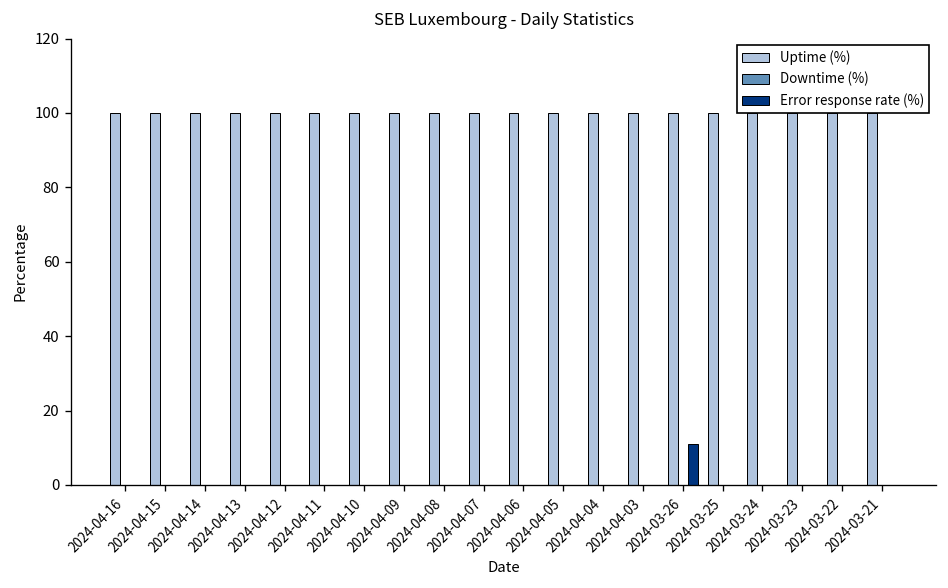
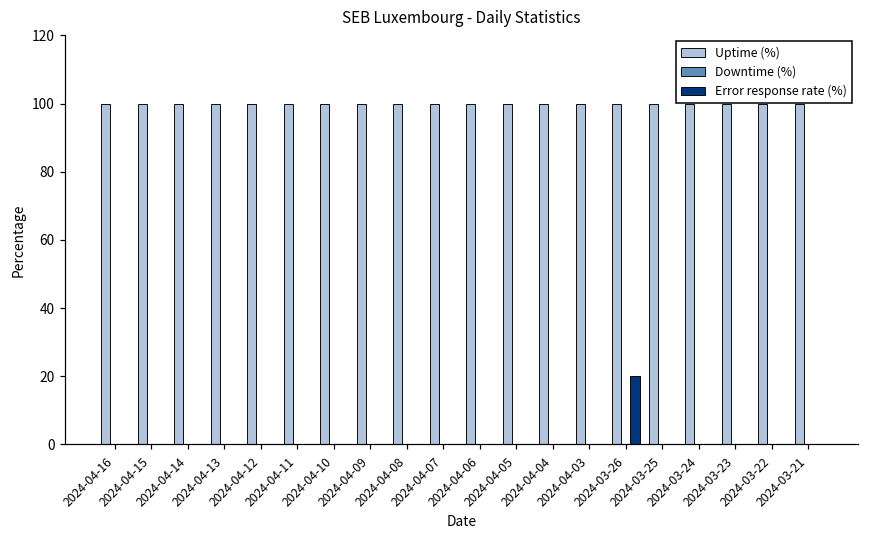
  {
    "Uptime (%)": {
      "2024-04-16": 100,
      "2024-04-15": 100,
      "2024-04-14": 100,
      "2024-04-13": 100,
      "2024-04-12": 100,
      "2024-04-11": 100,
      "2024-04-10": 100,
      "2024-04-09": 100,
      "2024-04-08": 100,
      "2024-04-07": 100,
      "2024-04-06": 100,
      "2024-04-05": 100,
      "2024-04-04": 100,
      "2024-04-03": 100,
      "2024-03-26": 100,
      "2024-03-25": 100,
      "2024-03-24": 100,
      "2024-03-23": 100,
      "2024-03-22": 100,
      "2024-03-21": 100
    },
    "Downtime (%)": {
      "2024-04-16": 0,
      "2024-04-15": 0,
      "2024-04-14": 0,
      "2024-04-13": 0,
      "2024-04-12": 0,
      "2024-04-11": 0,
      "2024-04-10": 0,
      "2024-04-09": 0,
      "2024-04-08": 0,
      "2024-04-07": 0,
      "2024-04-06": 0,
      "2024-04-05": 0,
      "2024-04-04": 0,
      "2024-04-03": 0,
      "2024-03-26": 0,
      "2024-03-25": 0,
      "2024-03-24": 0,
      "2024-03-23": 0,
      "2024-03-22": 0,
      "2024-03-21": 0
    },
    "Error response rate (%)": {
      "2024-04-16": 0,
      "2024-04-15": 0,
      "2024-04-14": 0,
      "2024-04-13": 0,
      "2024-04-12": 0,
      "2024-04-11": 0,
      "2024-04-10": 0,
      "2024-04-09": 0,
      "2024-04-08": 0,
      "2024-04-07": 0,
      "2024-04-06": 0,
      "2024-04-05": 0,
      "2024-04-04": 0,
      "2024-04-03": 0,
-     "2024-03-26": 11,
+     "2024-03-26": 20,
      "2024-03-25": 0,
      "2024-03-24": 0,
      "2024-03-23": 0,
      "2024-03-22": 0,
      "2024-03-21": 0
    }
  }
